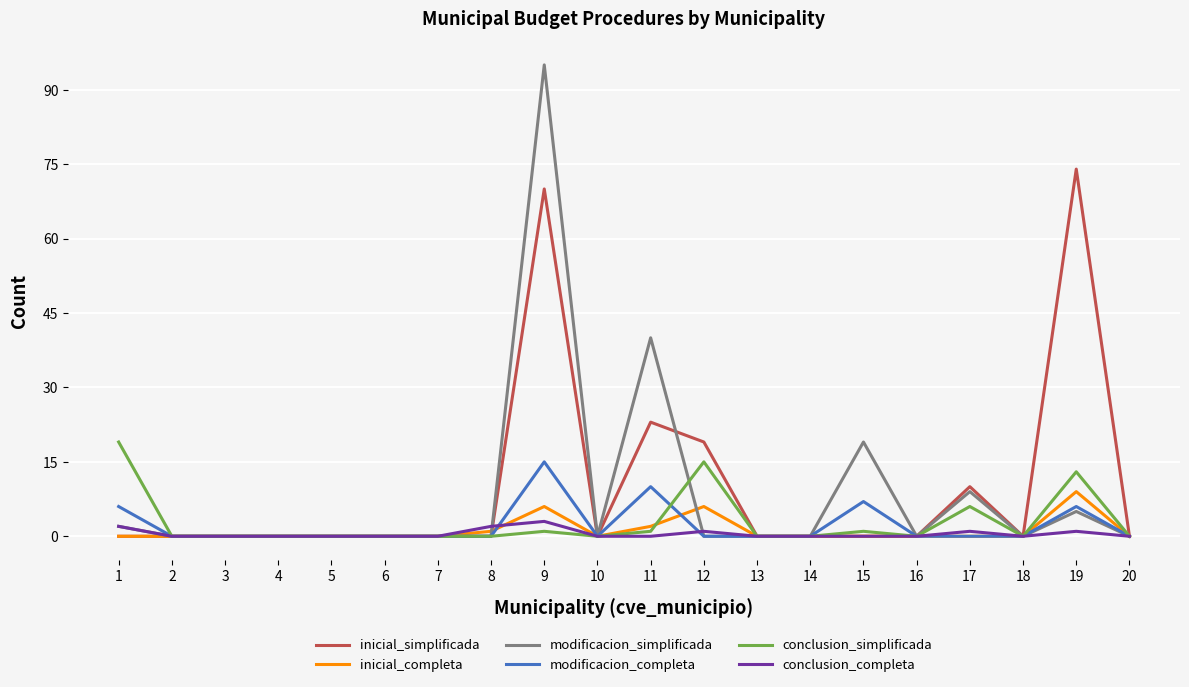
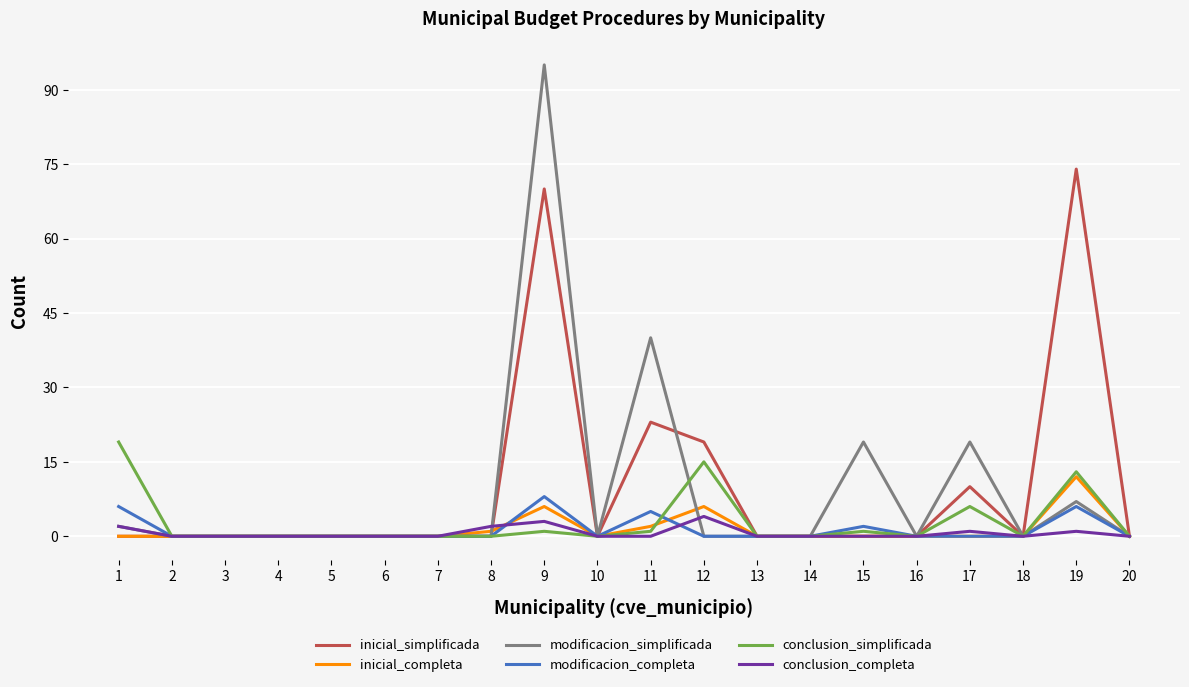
  {
    "inicial_simplificada": {
      "9": 70,
      "11": 23,
      "12": 19,
      "17": 10,
      "19": 74
    },
    "inicial_completa": {
      "8": 1,
      "9": 6,
      "11": 2,
      "12": 6,
-     "19": 9
+     "19": 12
    },
    "modificacion_simplificada": {
      "9": 95,
      "11": 40,
      "15": 19,
-     "17": 9,
-     "19": 5
+     "17": 19,
+     "19": 7
    },
    "modificacion_completa": {
      "1": 6,
-     "9": 15,
-     "11": 10,
-     "15": 7,
+     "9": 8,
+     "11": 5,
+     "15": 2,
      "19": 6
    },
    "conclusion_simplificada": {
      "1": 19,
      "9": 1,
      "11": 1,
      "12": 15,
      "15": 1,
      "17": 6,
      "19": 13
    },
    "conclusion_completa": {
      "8": 2,
      "9": 3,
      "11": 0,
-     "12": 1,
+     "12": 4,
      "17": 1,
      "19": 1
    }
  }
